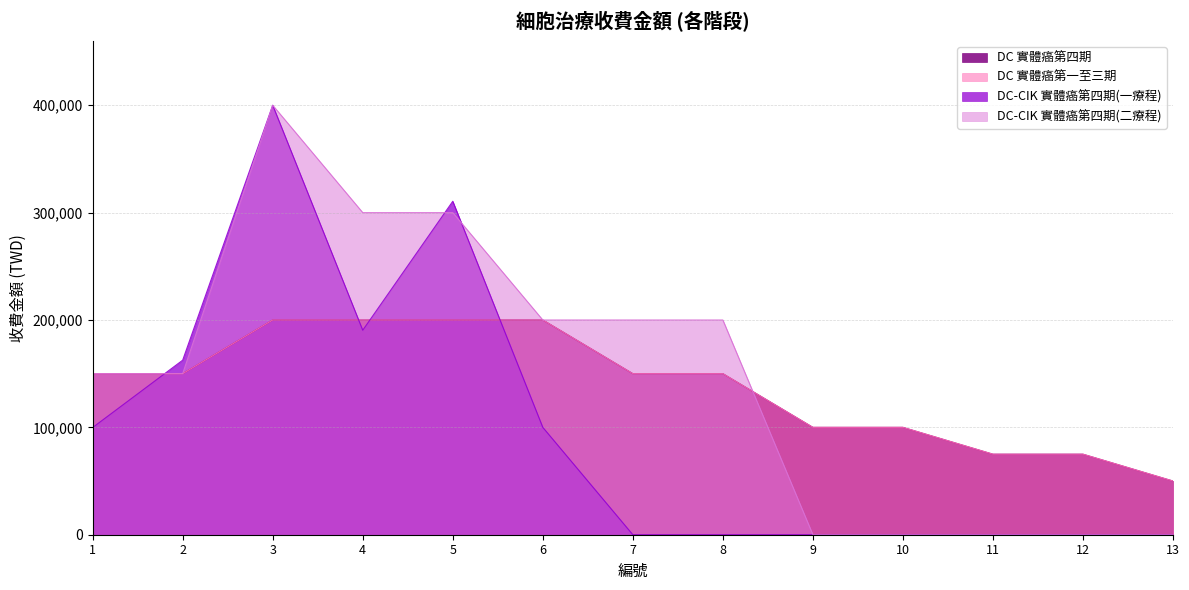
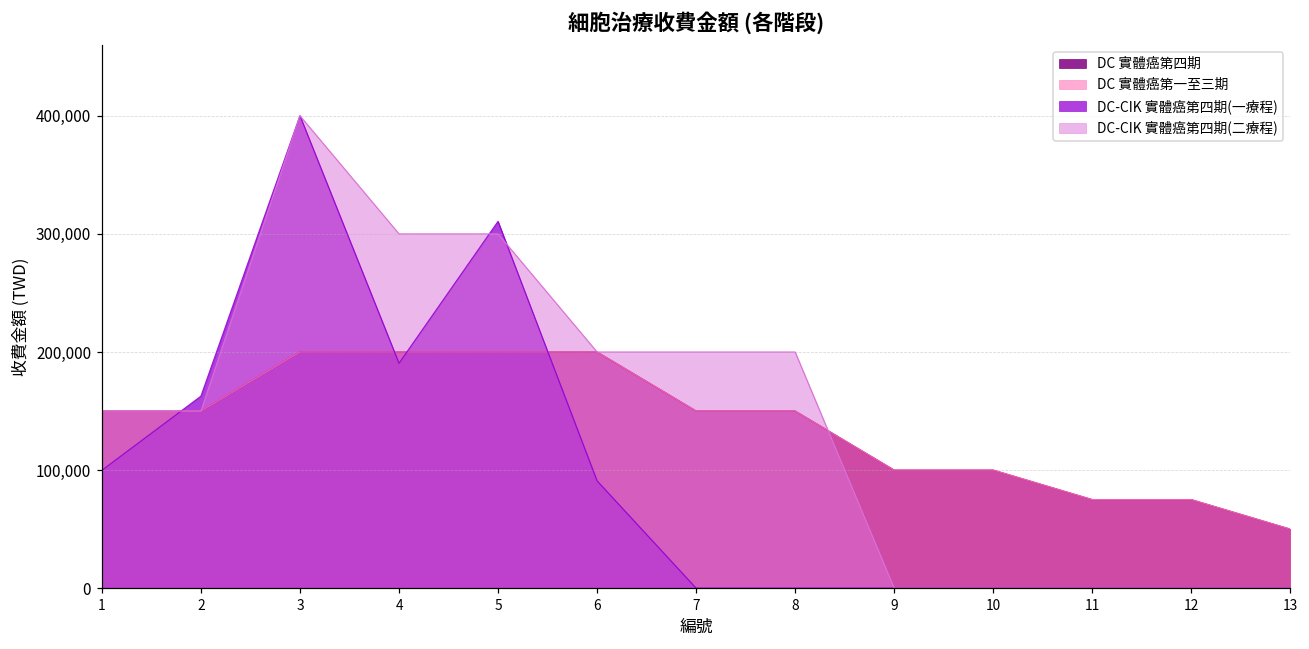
  {
    "DC-CIK 實體癌第四期(一療程)": {
      "1": "100,000",
      "2": "163,000",
      "4": "190,000",
      "5": "311,000",
-     "6": "100,000",
+     "6": "91,000",
      "7": "0",
      "8": "0"
    }
  }
